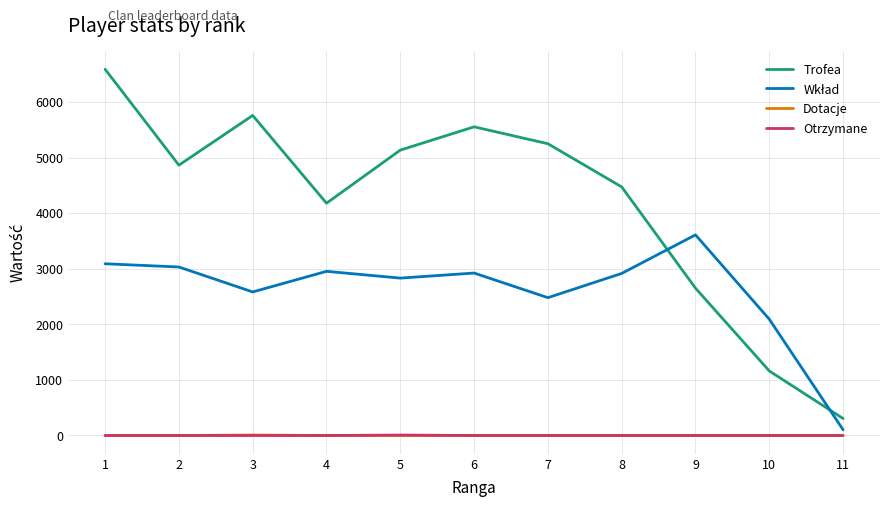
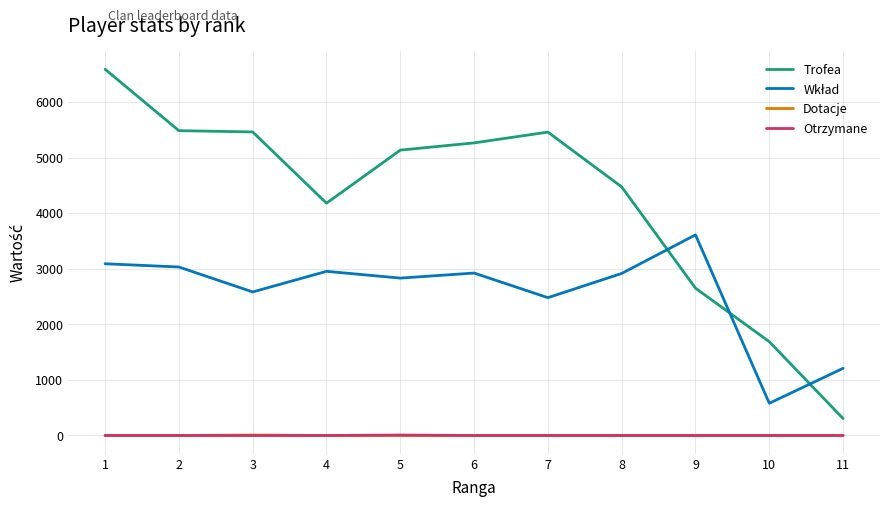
  {
    "Trofea": {
      "1": 6600,
-     "2": 4900,
-     "3": 5800,
+     "2": 5500,
+     "3": 5500,
      "4": 4200,
      "5": 5100,
-     "6": 5600,
-     "7": 5300,
+     "6": 5300,
+     "7": 5500,
      "8": 4500,
      "9": 2700,
-     "10": 1200,
+     "10": 1700,
      "11": 300
    },
    "Wkład": {
      "1": 3100,
      "2": 3000,
      "3": 2600,
      "4": 3000,
      "5": 2800,
      "6": 2900,
      "7": 2500,
      "8": 2900,
      "9": 3600,
-     "10": 2100,
-     "11": 100
+     "10": 600,
+     "11": 1200
    }
  }
